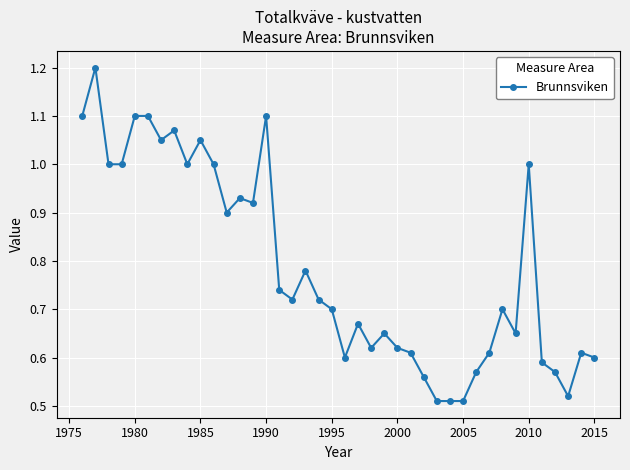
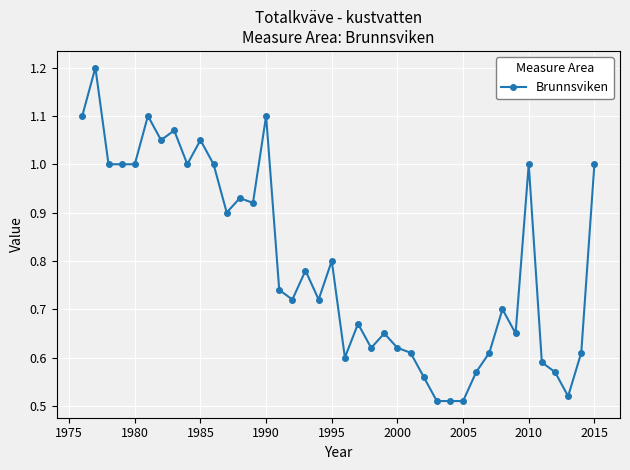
  {
-   "1980": 1.1,
+   "1980": 1.0,
    "1985": 1.05,
    "1990": 1.1,
-   "1995": 0.7,
+   "1995": 0.8,
    "2000": 0.62,
    "2005": 0.51,
    "2010": 1.0,
-   "2015": 0.6
+   "2015": 1.0
  }
